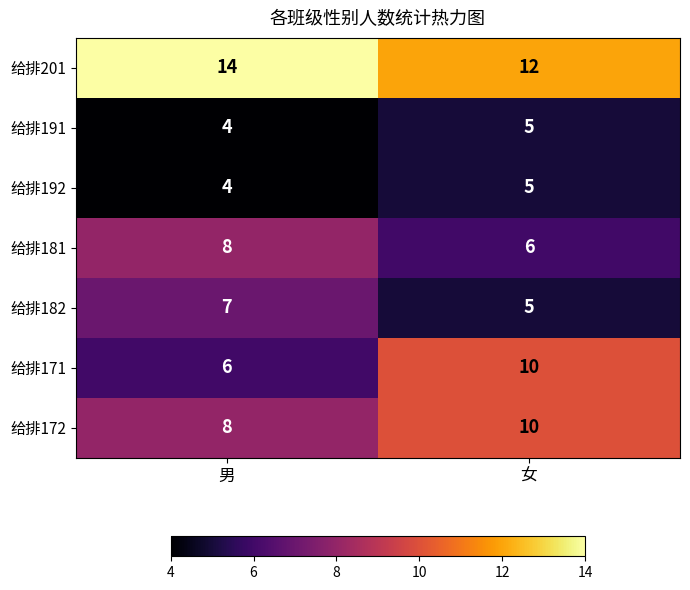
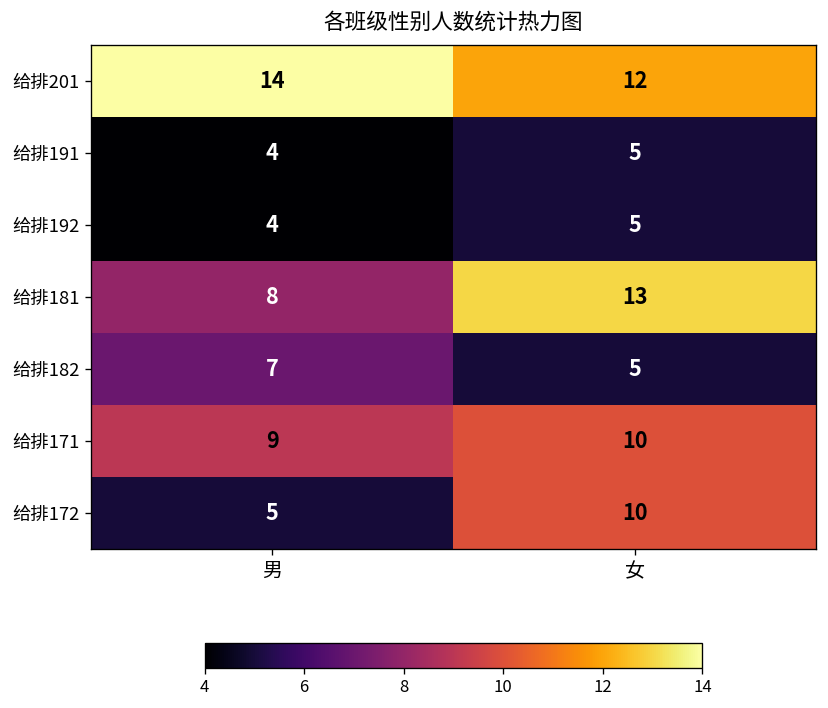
  {
    "给排201": {
      "男": 14,
      "女": 12
    },
    "给排191": {
      "男": 4,
      "女": 5
    },
    "给排192": {
      "男": 4,
      "女": 5
    },
    "给排181": {
      "男": 8,
-     "女": 6
+     "女": 13
    },
    "给排182": {
      "男": 7,
      "女": 5
    },
    "给排171": {
-     "男": 6,
+     "男": 9,
      "女": 10
    },
    "给排172": {
-     "男": 8,
+     "男": 5,
      "女": 10
    }
  }
